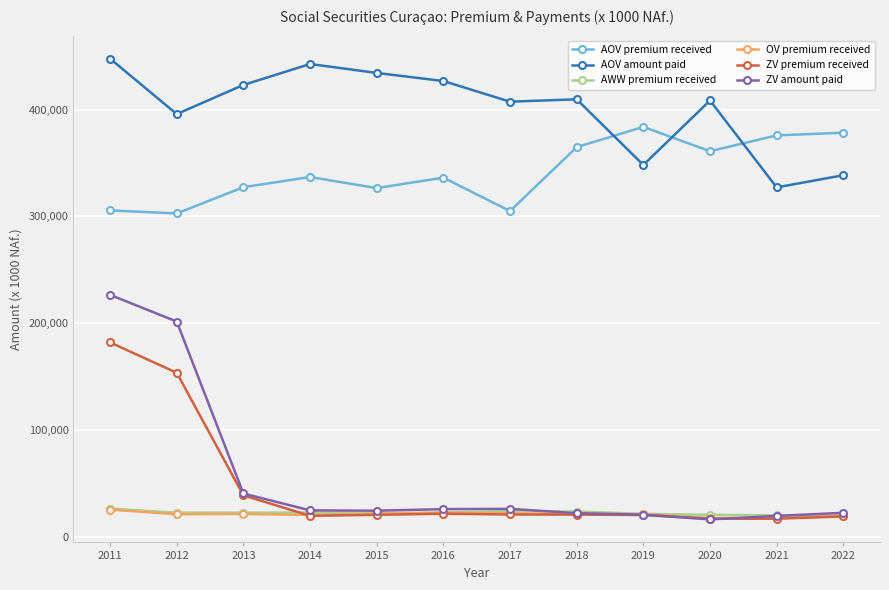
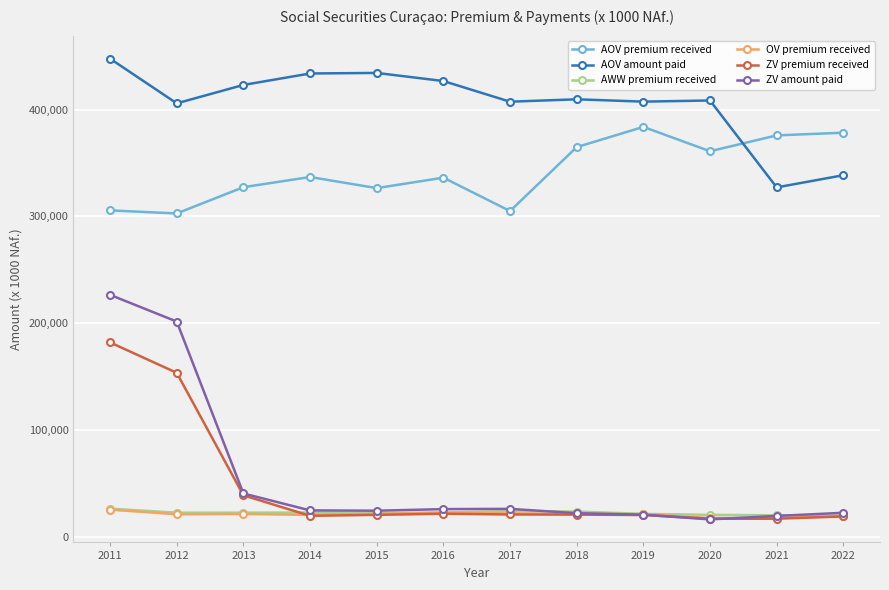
  {
    "AOV premium received": {
      "2011": "306,000",
      "2012": "303,000",
      "2013": "327,000",
      "2014": "337,000",
      "2015": "326,000",
      "2016": "336,000",
      "2017": "305,000",
      "2018": "365,000",
      "2019": "384,000",
      "2020": "361,000",
      "2021": "376,000",
      "2022": "378,000"
    },
    "AOV amount paid": {
      "2011": "448,000",
-     "2012": "396,000",
+     "2012": "406,000",
      "2013": "423,000",
-     "2014": "443,000",
+     "2014": "434,000",
      "2015": "434,000",
      "2016": "427,000",
      "2017": "407,000",
      "2018": "410,000",
-     "2019": "348,000",
+     "2019": "408,000",
      "2020": "409,000",
      "2021": "327,000",
      "2022": "339,000"
    },
    "AWW premium received": {
      "2020": "20,000"
    },
    "ZV premium received": {
      "2011": "182,000",
      "2012": "153,000"
    },
    "ZV amount paid": {
      "2011": "226,000",
      "2012": "201,000",
      "2015": "24,000",
      "2016": "26,000",
      "2022": "22,000"
    }
  }
